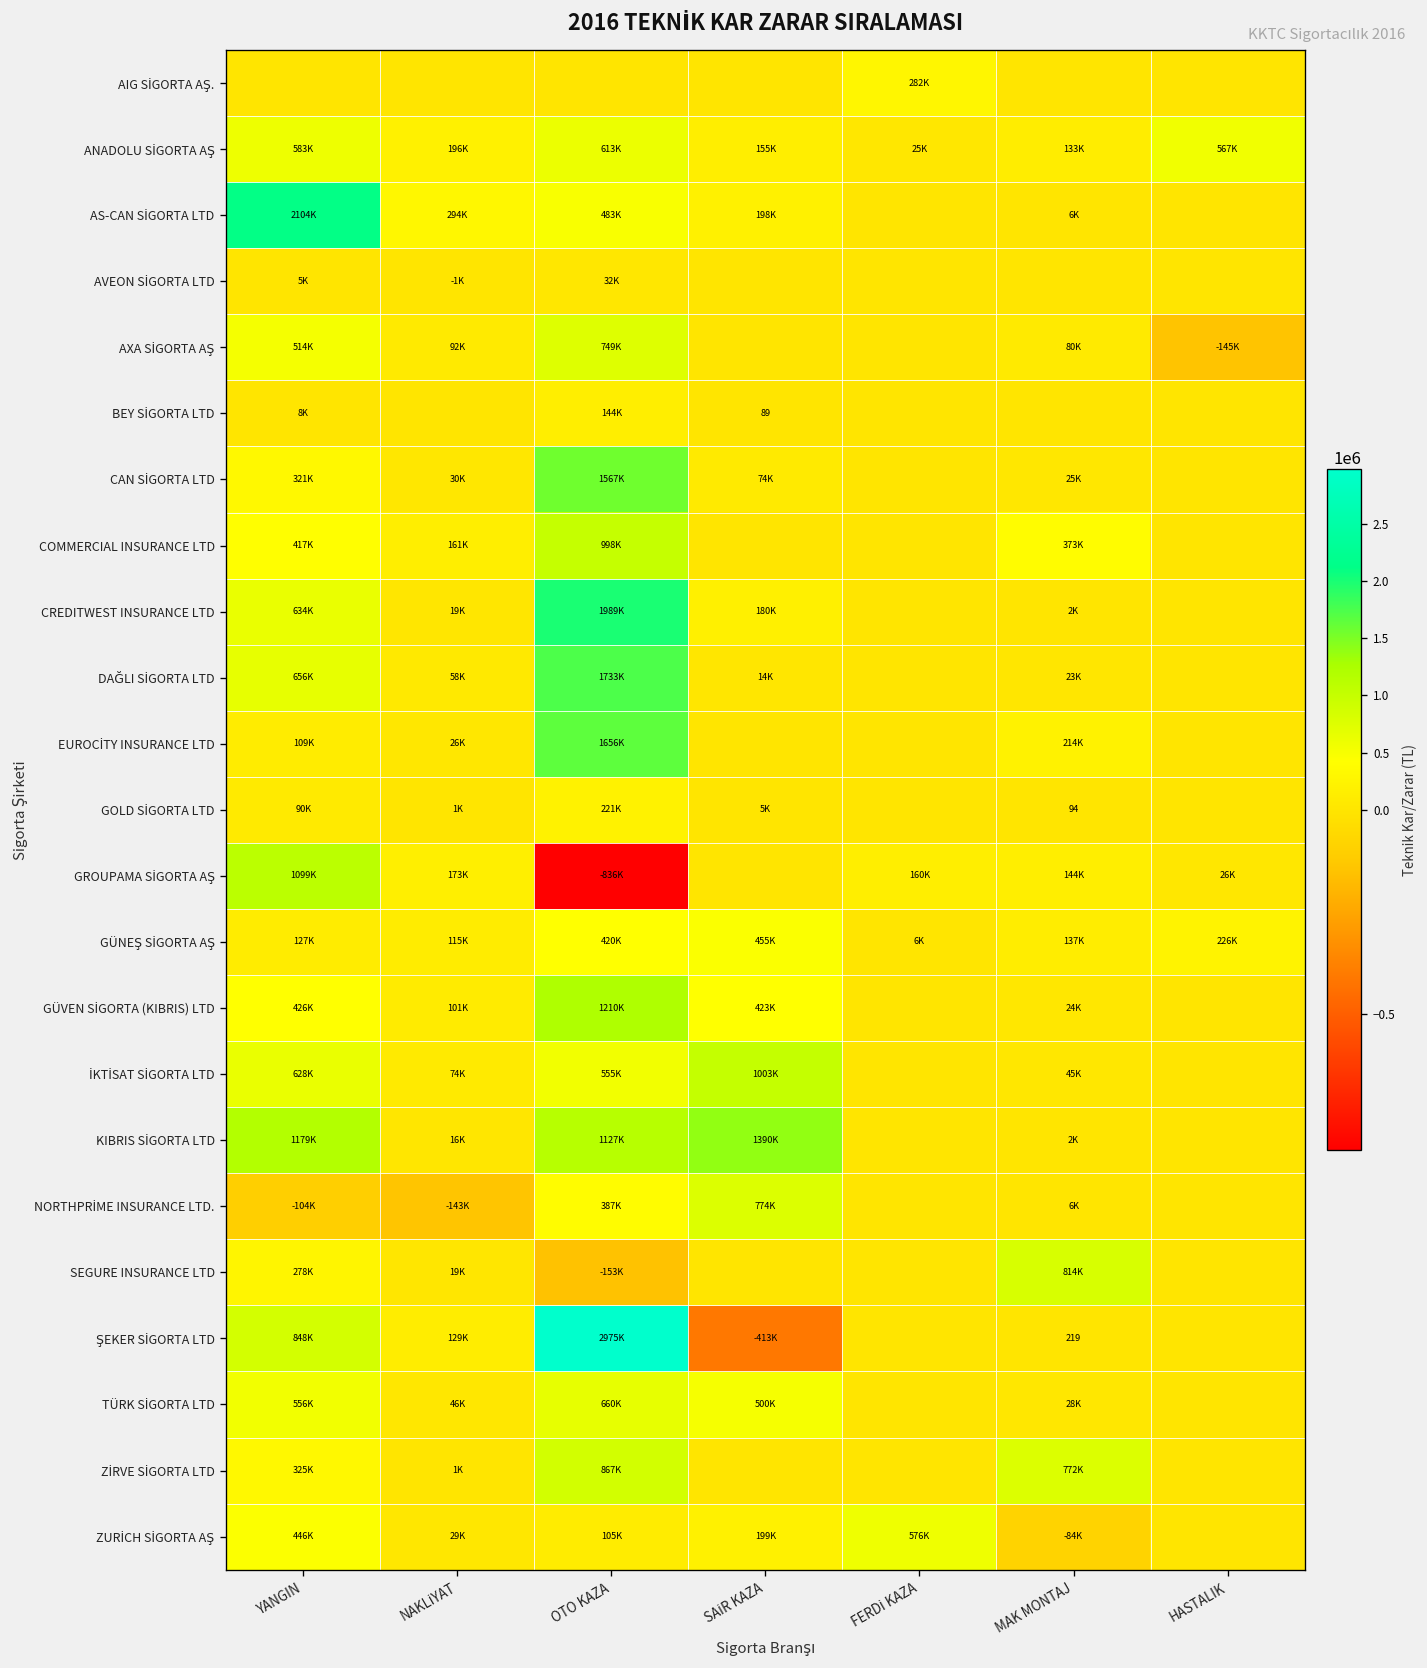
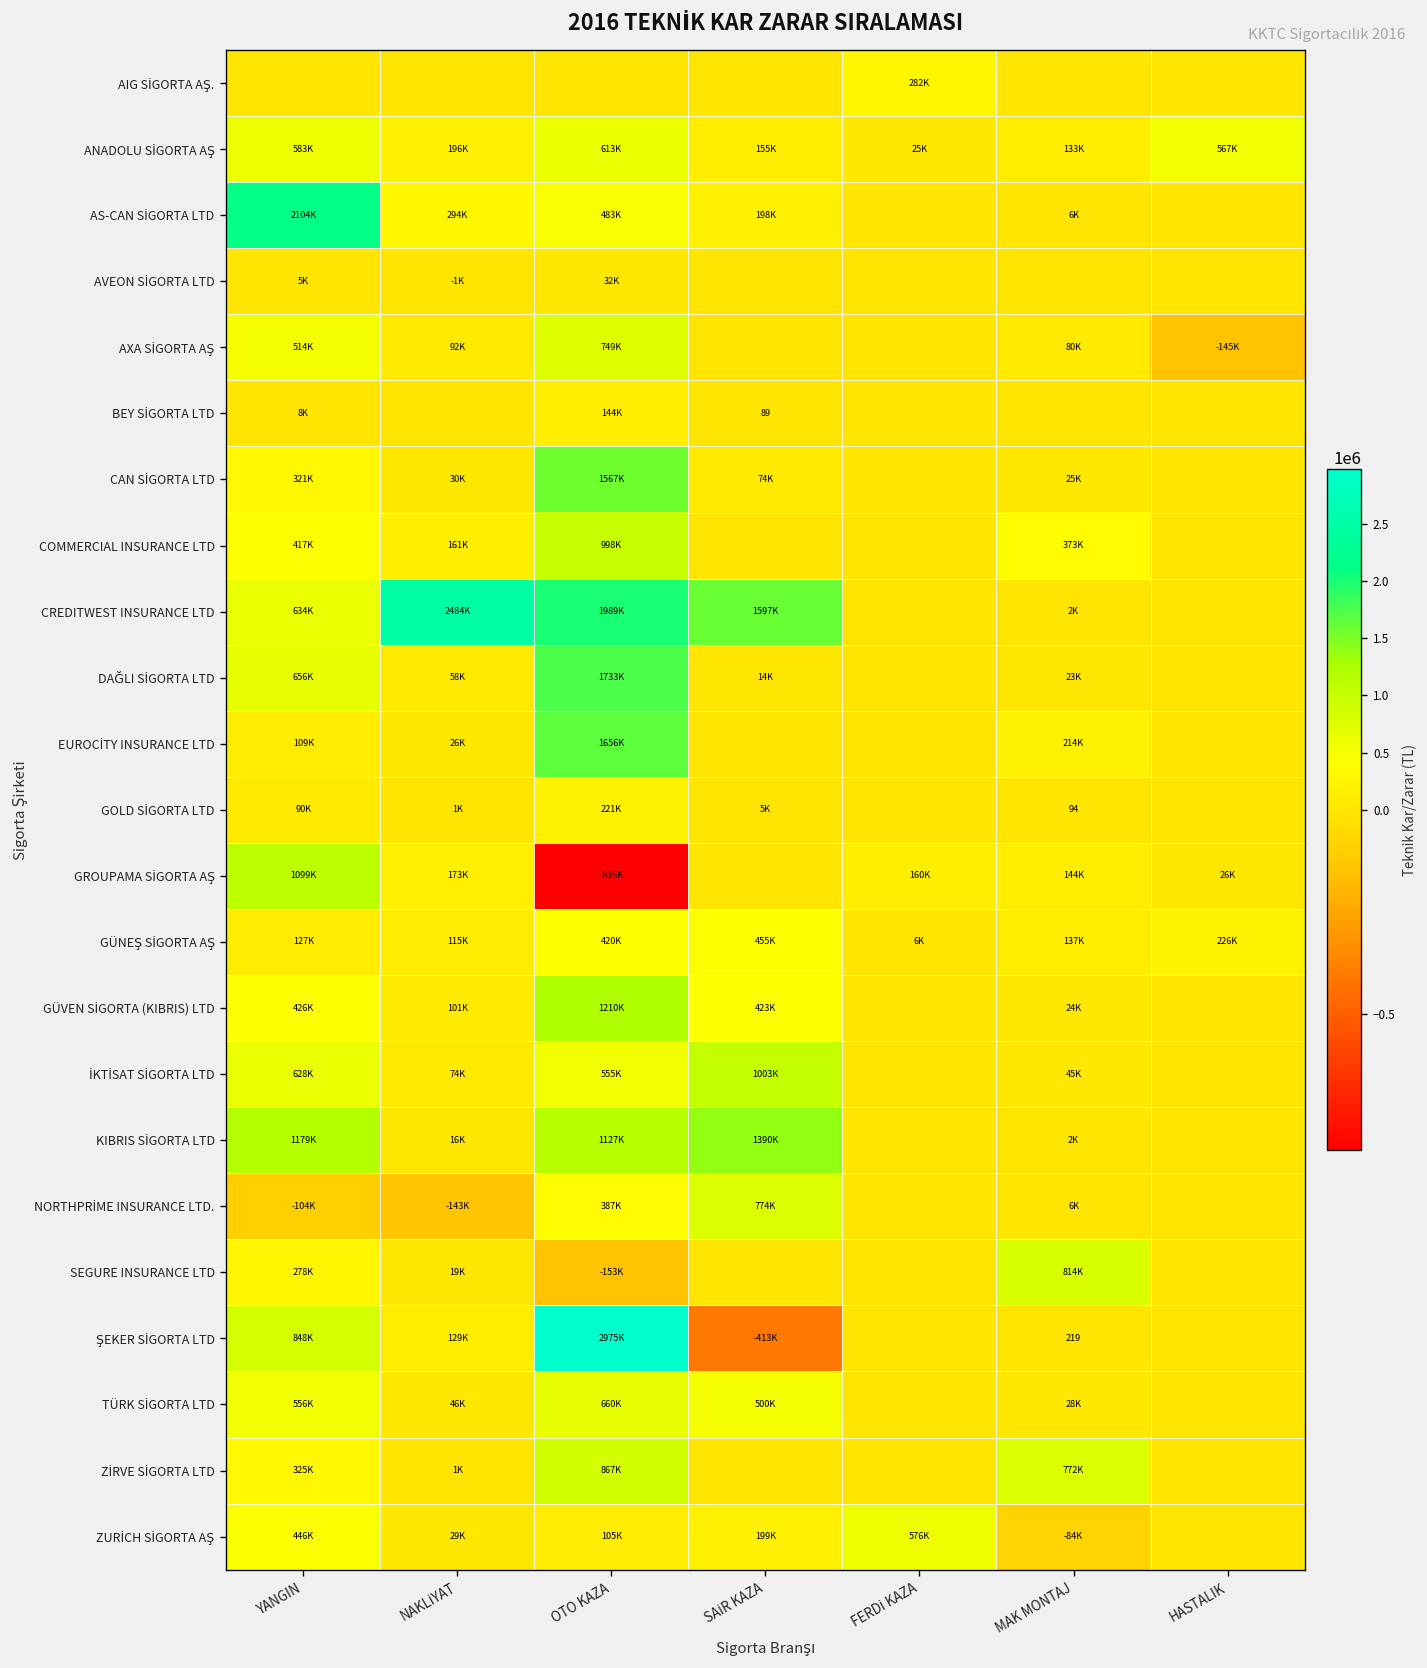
  {
    "AIG SİGORTA AŞ.": {
      "FERDİ KAZA": "282K"
    },
    "ANADOLU SİGORTA AŞ": {
      "YANGIN": "583K",
      "NAKLİYAT": "196K",
      "OTO KAZA": "613K",
      "SAİR KAZA": "155K",
      "FERDİ KAZA": "25K",
      "MAK MONTAJ": "133K",
      "HASTALIK": "567K"
    },
    "AS-CAN SİGORTA LTD": {
      "YANGIN": "2104K",
      "NAKLİYAT": "294K",
      "OTO KAZA": "483K",
      "SAİR KAZA": "198K",
      "MAK MONTAJ": "6K"
    },
    "AVEON SİGORTA LTD": {
      "YANGIN": "5K",
      "NAKLİYAT": "-1K",
      "OTO KAZA": "32K"
    },
    "AXA SİGORTA AŞ": {
      "YANGIN": "514K",
      "NAKLİYAT": "92K",
      "OTO KAZA": "749K",
      "MAK MONTAJ": "80K",
      "HASTALIK": "-145K"
    },
    "BEY SİGORTA LTD": {
      "YANGIN": "8K",
      "OTO KAZA": "144K",
      "SAİR KAZA": "89"
    },
    "CAN SİGORTA LTD": {
      "YANGIN": "321K",
      "NAKLİYAT": "30K",
      "OTO KAZA": "1567K",
      "SAİR KAZA": "74K",
      "MAK MONTAJ": "25K"
    },
    "COMMERCIAL INSURANCE LTD": {
      "YANGIN": "417K",
      "NAKLİYAT": "161K",
      "OTO KAZA": "998K",
      "MAK MONTAJ": "373K"
    },
    "CREDITWEST INSURANCE LTD": {
      "YANGIN": "634K",
-     "NAKLİYAT": "19K",
+     "NAKLİYAT": "2484K",
      "OTO KAZA": "1989K",
-     "SAİR KAZA": "180K",
+     "SAİR KAZA": "1597K",
      "MAK MONTAJ": "2K"
    },
    "DAĞLI SİGORTA LTD": {
      "YANGIN": "656K",
      "NAKLİYAT": "58K",
      "OTO KAZA": "1733K",
      "SAİR KAZA": "14K",
      "MAK MONTAJ": "23K"
    },
    "EUROCİTY INSURANCE LTD": {
      "YANGIN": "109K",
      "NAKLİYAT": "26K",
      "OTO KAZA": "1656K",
      "MAK MONTAJ": "214K"
    },
    "GOLD SİGORTA LTD": {
      "YANGIN": "90K",
      "NAKLİYAT": "1K",
      "OTO KAZA": "221K",
      "SAİR KAZA": "5K",
      "MAK MONTAJ": "94"
    },
    "GROUPAMA SİGORTA AŞ": {
      "YANGIN": "1099K",
      "NAKLİYAT": "173K",
      "OTO KAZA": "-836K",
      "FERDİ KAZA": "160K",
      "MAK MONTAJ": "144K",
      "HASTALIK": "26K"
    },
    "GÜNEŞ SİGORTA AŞ": {
      "YANGIN": "127K",
      "NAKLİYAT": "115K",
      "OTO KAZA": "420K",
      "SAİR KAZA": "455K",
      "FERDİ KAZA": "6K",
      "MAK MONTAJ": "137K",
      "HASTALIK": "226K"
    },
    "GÜVEN SİGORTA (KIBRIS) LTD": {
      "YANGIN": "426K",
      "NAKLİYAT": "101K",
      "OTO KAZA": "1210K",
      "SAİR KAZA": "423K",
      "MAK MONTAJ": "24K"
    },
    "İKTİSAT SİGORTA LTD": {
      "YANGIN": "628K",
      "NAKLİYAT": "74K",
      "OTO KAZA": "555K",
      "SAİR KAZA": "1003K",
      "MAK MONTAJ": "45K"
    },
    "KIBRIS SİGORTA LTD": {
      "YANGIN": "1179K",
      "NAKLİYAT": "16K",
      "OTO KAZA": "1127K",
      "SAİR KAZA": "1390K",
      "MAK MONTAJ": "2K"
    },
    "NORTHPRİME INSURANCE LTD.": {
      "YANGIN": "-104K",
      "NAKLİYAT": "-143K",
      "OTO KAZA": "387K",
      "SAİR KAZA": "774K",
      "MAK MONTAJ": "6K"
    },
    "SEGURE INSURANCE LTD": {
      "YANGIN": "278K",
      "NAKLİYAT": "19K",
      "OTO KAZA": "-153K",
      "MAK MONTAJ": "814K"
    },
    "ŞEKER SİGORTA LTD": {
      "YANGIN": "848K",
      "NAKLİYAT": "129K",
      "OTO KAZA": "2975K",
      "SAİR KAZA": "-413K",
      "MAK MONTAJ": "219"
    },
    "TÜRK SİGORTA LTD": {
      "YANGIN": "556K",
      "NAKLİYAT": "46K",
      "OTO KAZA": "660K",
      "SAİR KAZA": "500K",
      "MAK MONTAJ": "28K"
    },
    "ZİRVE SİGORTA LTD": {
      "YANGIN": "325K",
      "NAKLİYAT": "1K",
      "OTO KAZA": "867K",
      "MAK MONTAJ": "772K"
    },
    "ZURİCH SİGORTA AŞ": {
      "YANGIN": "446K",
      "NAKLİYAT": "29K",
      "OTO KAZA": "105K",
      "SAİR KAZA": "199K",
      "FERDİ KAZA": "576K",
      "MAK MONTAJ": "-84K"
    }
  }
